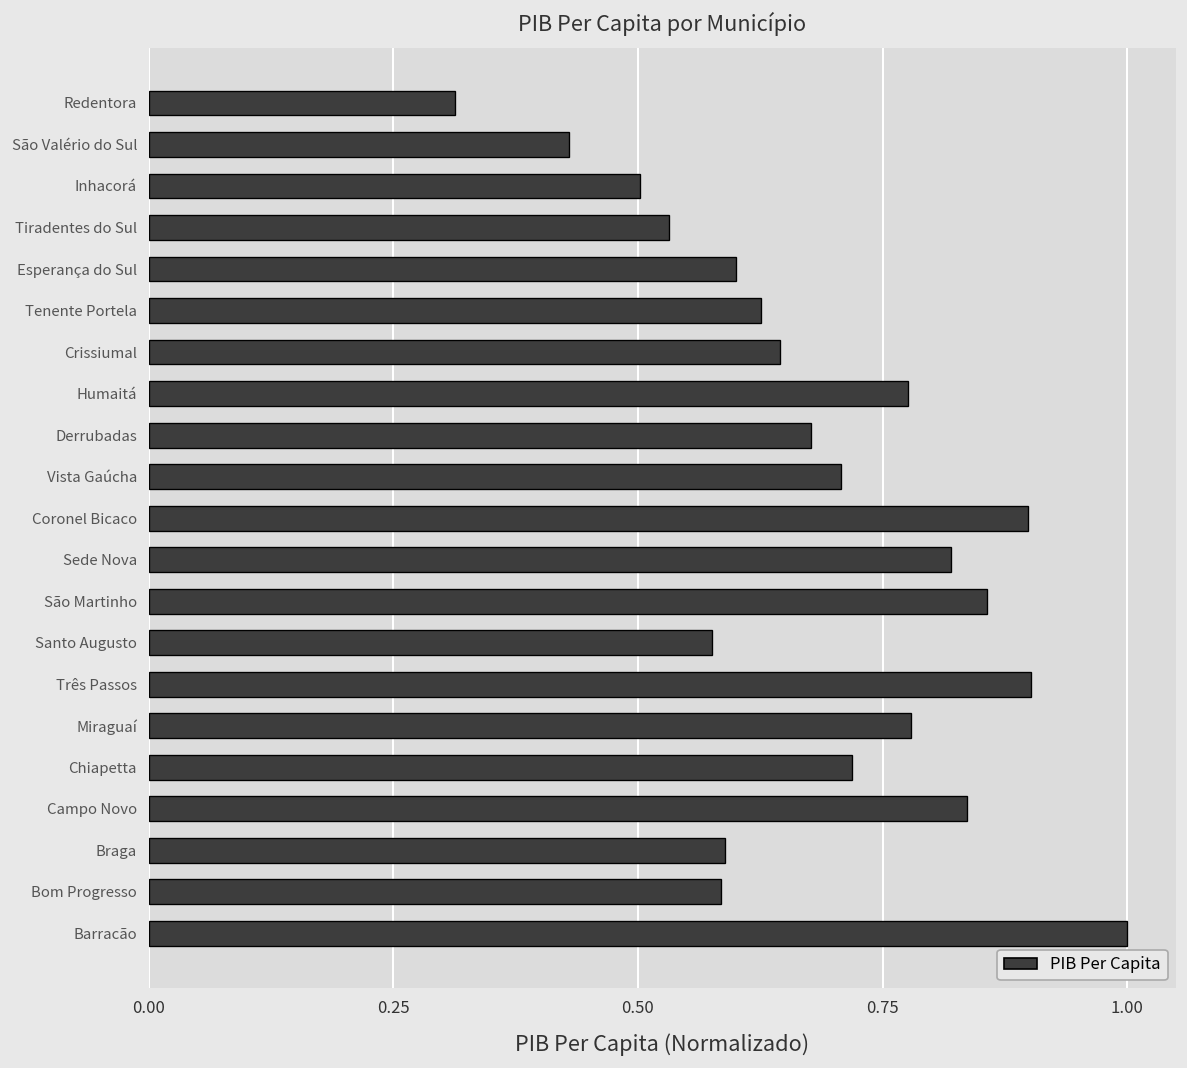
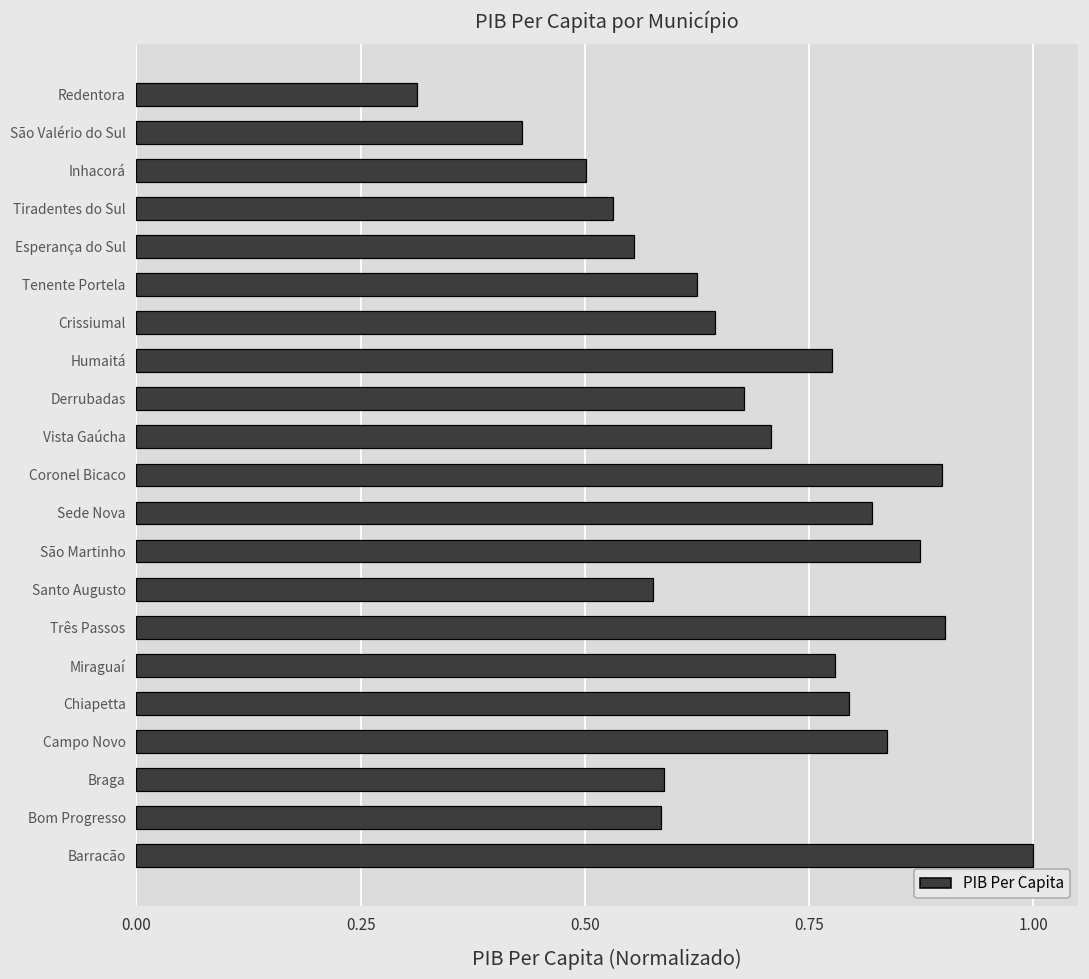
  {
    "Redentora": 0.31,
    "São Valério do Sul": 0.43,
    "Inhacorá": 0.50,
    "Tiradentes do Sul": 0.53,
-   "Esperança do Sul": 0.60,
+   "Esperança do Sul": 0.55,
    "Tenente Portela": 0.63,
    "Crissiumal": 0.64,
    "Humaitá": 0.78,
    "Derrubadas": 0.68,
    "Vista Gaúcha": 0.71,
    "Coronel Bicaco": 0.90,
    "Sede Nova": 0.82,
-   "São Martinho": 0.86,
+   "São Martinho": 0.87,
    "Santo Augusto": 0.58,
    "Três Passos": 0.90,
    "Miraguaí": 0.78,
-   "Chiapetta": 0.72,
+   "Chiapetta": 0.79,
    "Campo Novo": 0.84,
    "Braga": 0.59,
    "Bom Progresso": 0.58,
    "Barracão": 1.00
  }
